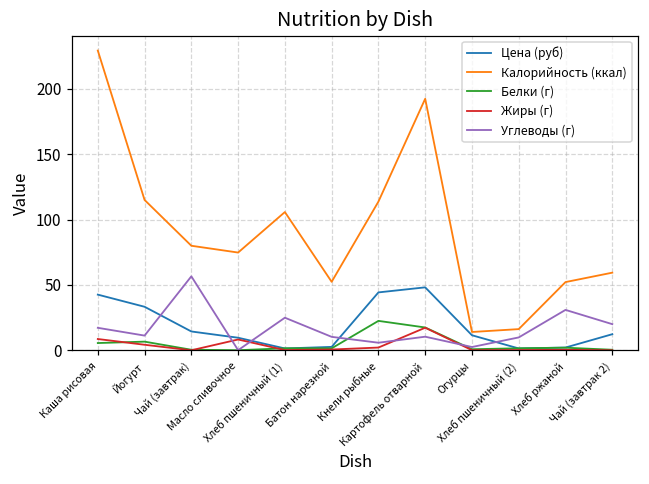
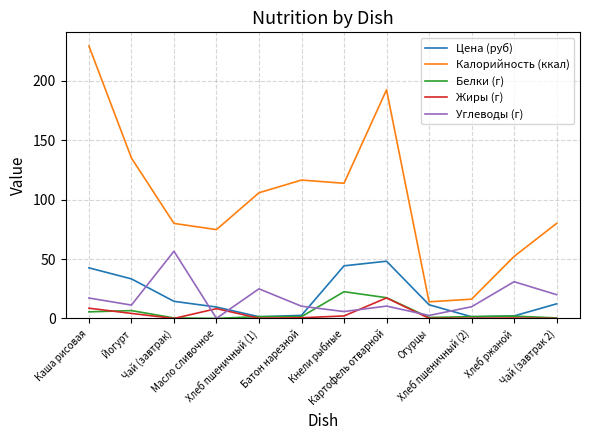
  {
    "Цена (руб)": {
      "Каша рисовая": 43,
      "Йогурт": 33,
      "Чай (завтрак)": 14,
      "Кнели рыбные": 44,
      "Картофель отварной": 48,
      "Огурцы": 12,
      "Чай (завтрак 2)": 12
    },
    "Калорийность (ккал)": {
      "Каша рисовая": 229,
-     "Йогурт": 115,
+     "Йогурт": 135,
      "Чай (завтрак)": 80,
      "Масло сливочное": 75,
      "Хлеб пшеничный (1)": 106,
-     "Батон нарезной": 52,
+     "Батон нарезной": 117,
      "Кнели рыбные": 114,
      "Картофель отварной": 193,
      "Огурцы": 14,
      "Хлеб пшеничный (2)": 16,
      "Хлеб ржаной": 52,
-     "Чай (завтрак 2)": 59
+     "Чай (завтрак 2)": 80
    },
    "Белки (г)": {
      "Каша рисовая": 6,
      "Йогурт": 7,
      "Кнели рыбные": 23
    },
    "Жиры (г)": {
      "Каша рисовая": 9,
      "Йогурт": 4,
      "Кнели рыбные": 2
    },
    "Углеводы (г)": {
      "Каша рисовая": 17,
      "Йогурт": 11,
      "Чай (завтрак)": 57,
      "Хлеб пшеничный (1)": 25,
      "Батон нарезной": 10,
      "Кнели рыбные": 6,
      "Картофель отварной": 10,
      "Хлеб пшеничный (2)": 10,
      "Хлеб ржаной": 31,
      "Чай (завтрак 2)": 20
    }
  }
